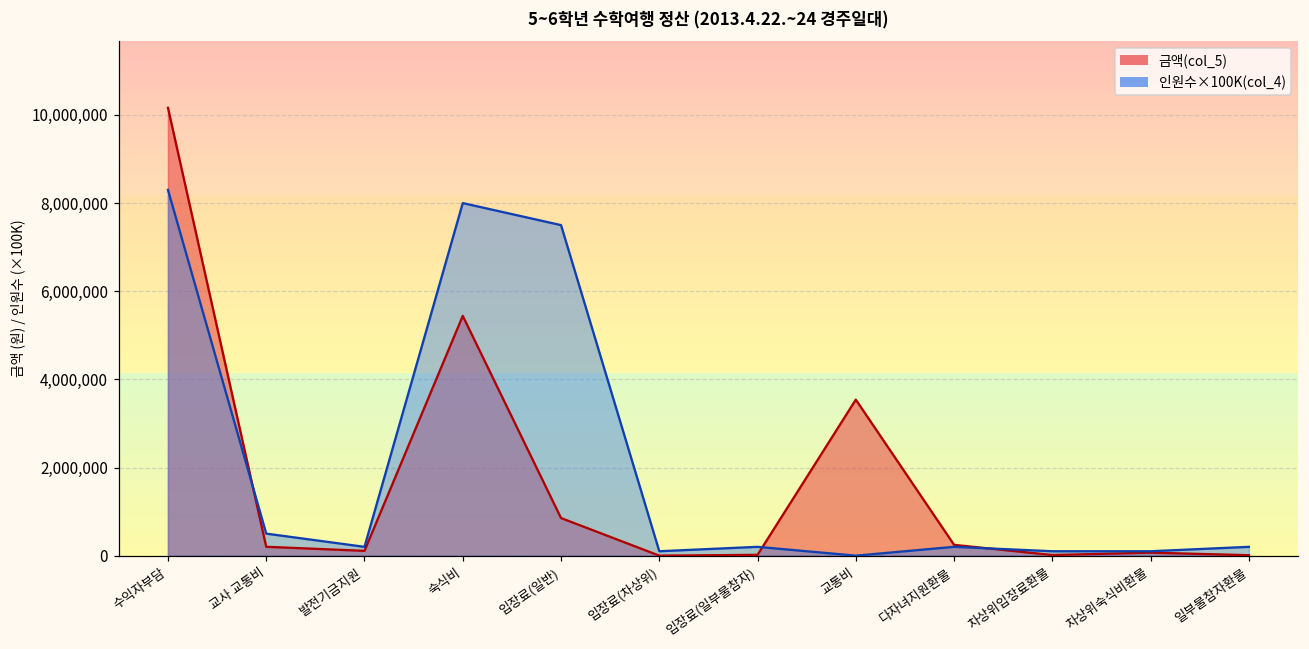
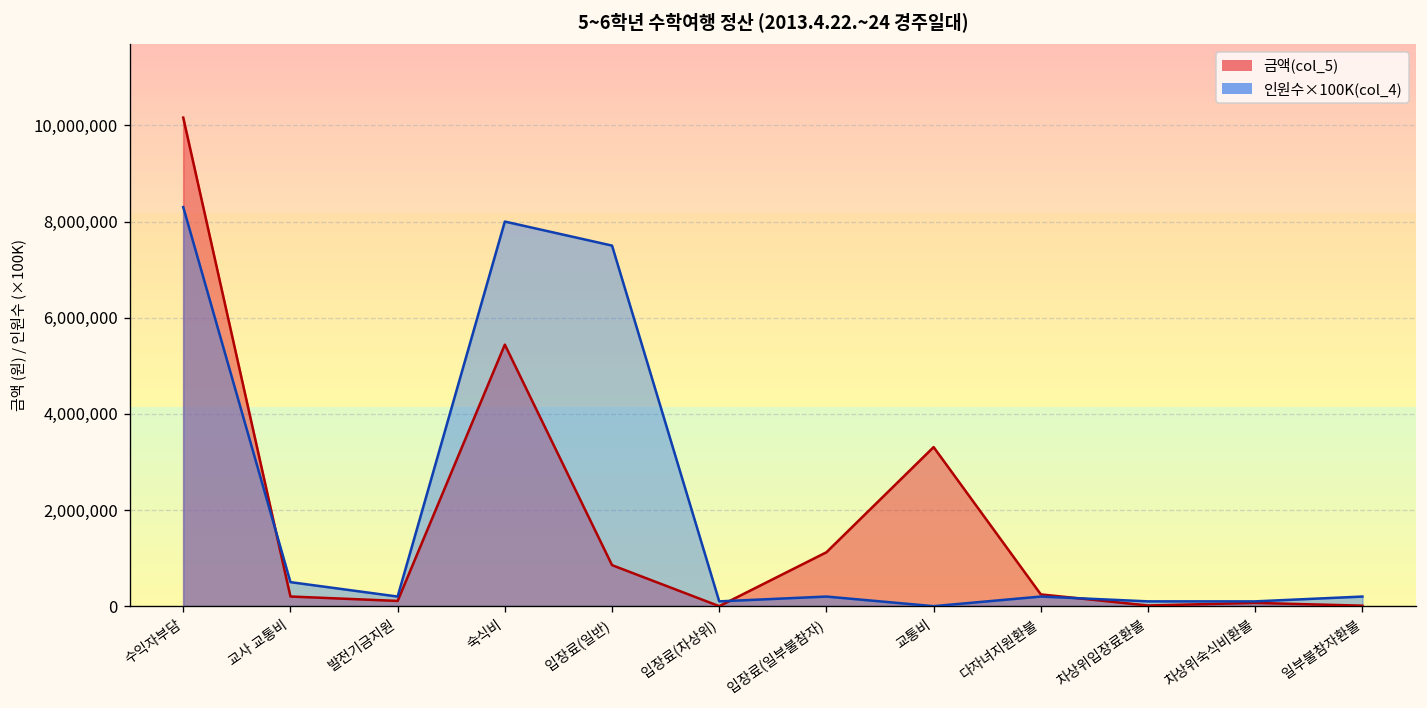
  {
    "금액(col_5)": {
      "수익자부담": "10,200,000",
      "교사 교통비": "200,000",
      "발전기금지원": "100,000",
      "숙식비": "5,400,000",
      "입장료(일반)": "900,000",
      "입장료(차상위)": "0",
-     "입장료(일부불참자)": "0",
-     "교통비": "3,500,000",
+     "입장료(일부불참자)": "1,100,000",
+     "교통비": "3,300,000",
      "차상위입장료환불": "0",
      "일부불참자환불": "0"
    },
    "인원수×100K(col_4)": {
      "수익자부담": "8,300,000",
      "교사 교통비": "500,000",
      "발전기금지원": "200,000",
      "숙식비": "8,000,000",
      "입장료(일반)": "7,500,000",
      "입장료(차상위)": "100,000",
      "입장료(일부불참자)": "200,000",
      "교통비": "0",
      "차상위입장료환불": "100,000",
      "일부불참자환불": "200,000"
    }
  }
